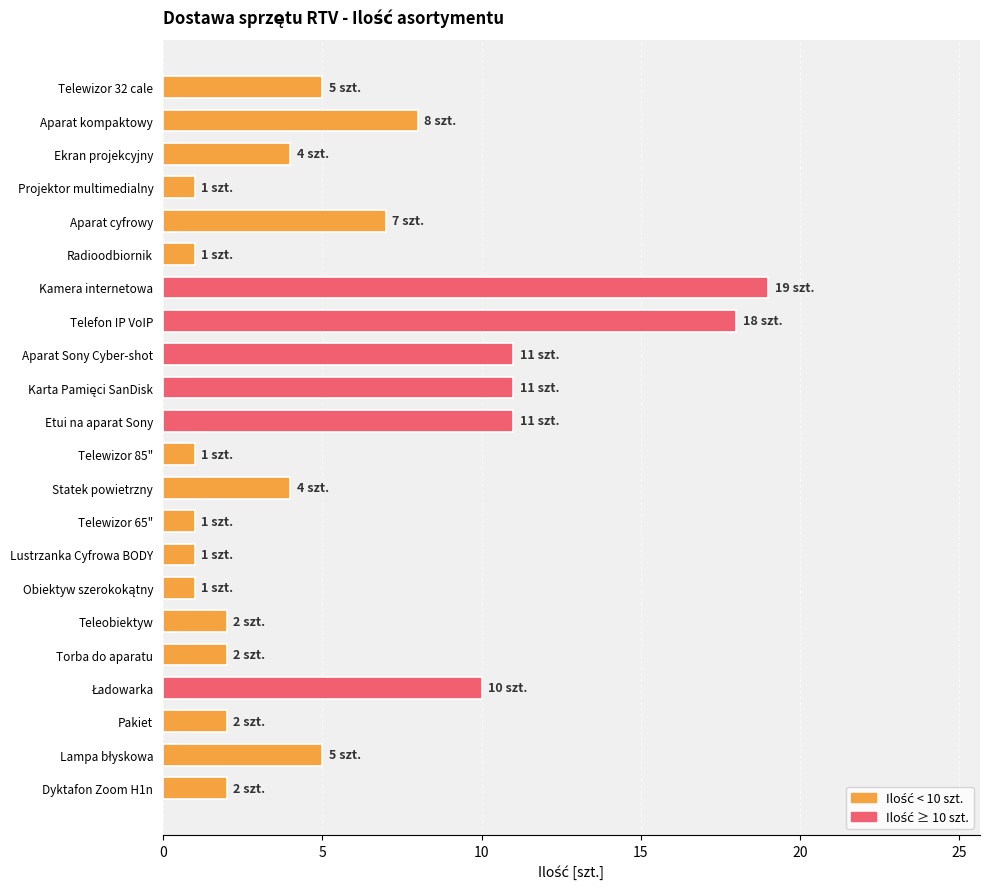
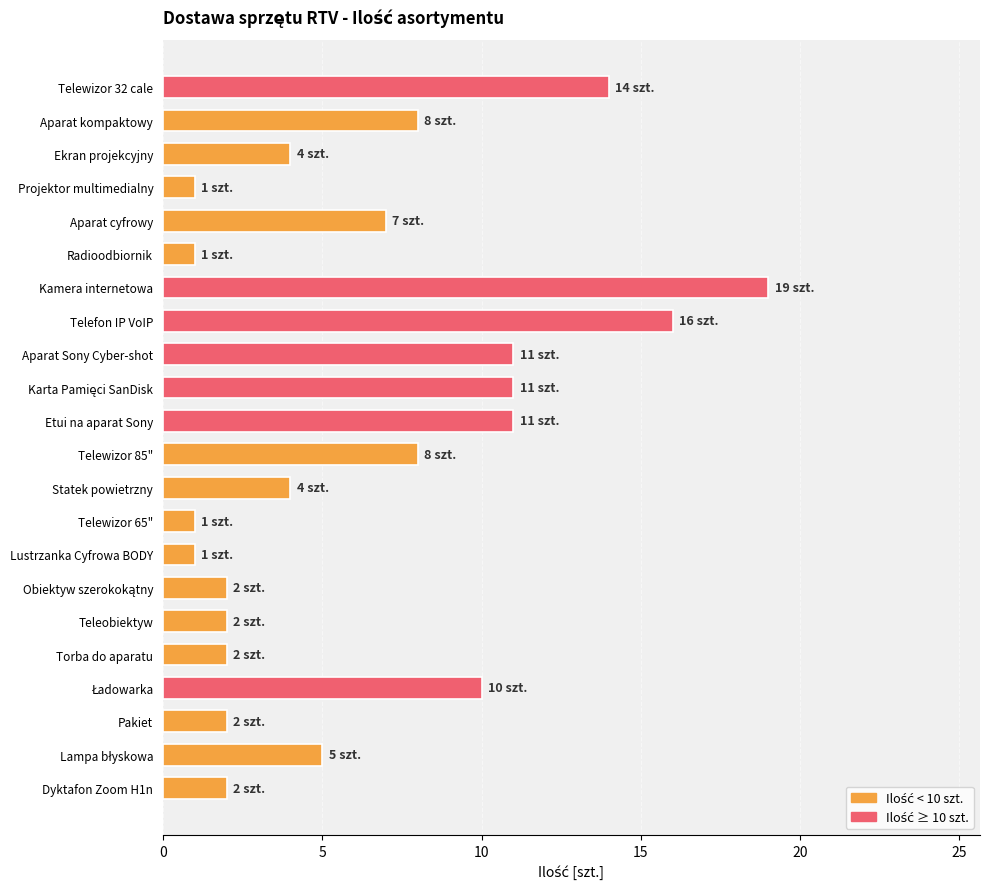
  {
-   "Telewizor 32 cale": 5,
+   "Telewizor 32 cale": 14,
    "Aparat kompaktowy": 8,
    "Ekran projekcyjny": 4,
    "Projektor multimedialny": 1,
    "Aparat cyfrowy": 7,
    "Radioodbiornik": 1,
    "Kamera internetowa": 19,
-   "Telefon IP VoIP": 18,
+   "Telefon IP VoIP": 16,
    "Aparat Sony Cyber-shot": 11,
    "Karta Pamięci SanDisk": 11,
    "Etui na aparat Sony": 11,
-   "Telewizor 85\"": 1,
+   "Telewizor 85\"": 8,
    "Statek powietrzny": 4,
    "Telewizor 65\"": 1,
    "Lustrzanka Cyfrowa BODY": 1,
-   "Obiektyw szerokokątny": 1,
+   "Obiektyw szerokokątny": 2,
    "Teleobiektyw": 2,
    "Torba do aparatu": 2,
    "Ładowarka": 10,
    "Pakiet": 2,
    "Lampa błyskowa": 5,
    "Dyktafon Zoom H1n": 2
  }
